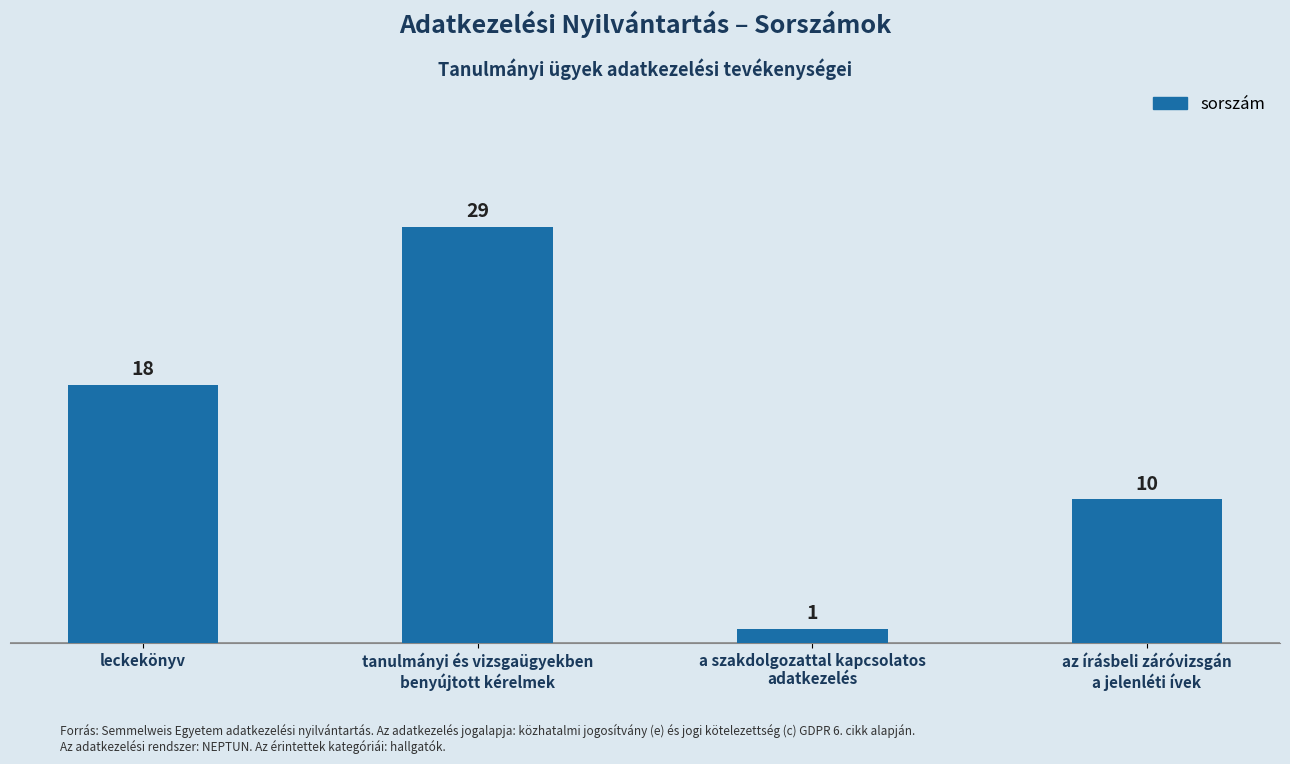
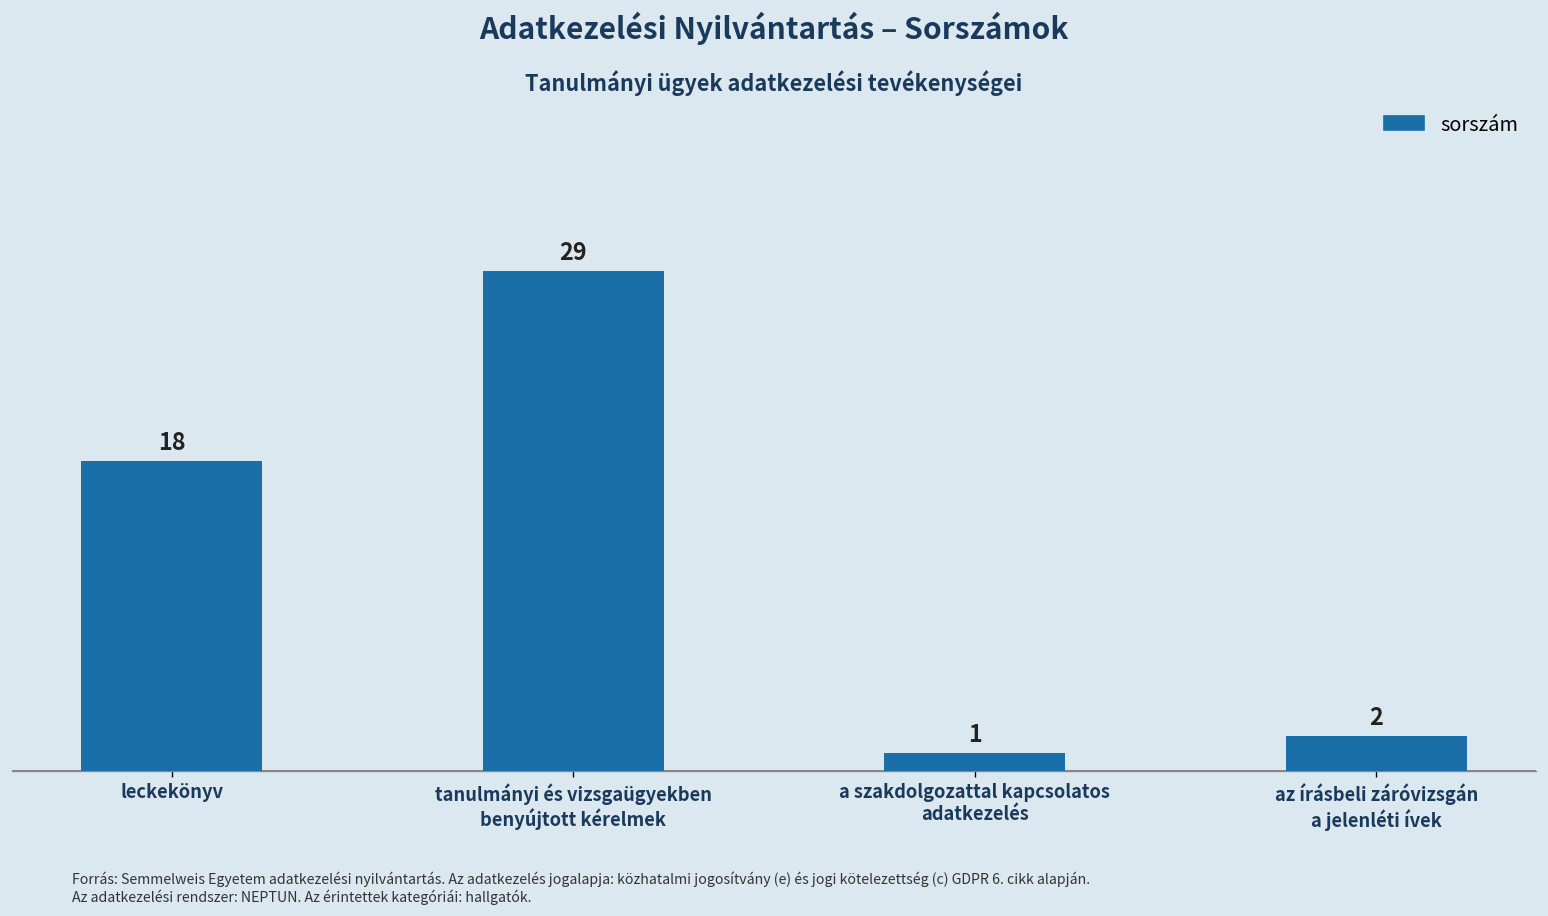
  {
    "leckekönyv": 18,
    "tanulmányi és vizsgaügyekben benyújtott kérelmek": 29,
    "a szakdolgozattal kapcsolatos adatkezelés": 1,
-   "az írásbeli záróvizsgán a jelenléti ívek": 10
+   "az írásbeli záróvizsgán a jelenléti ívek": 2
  }
